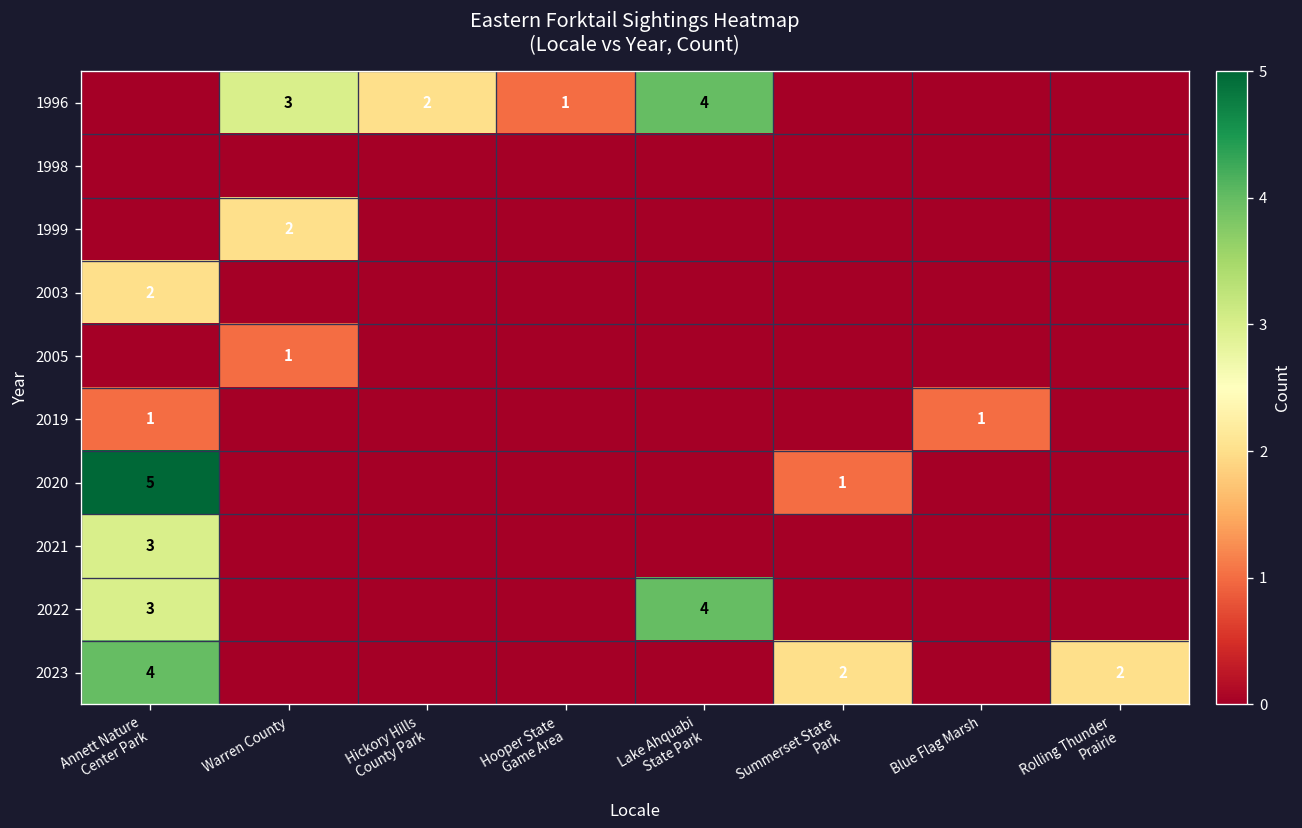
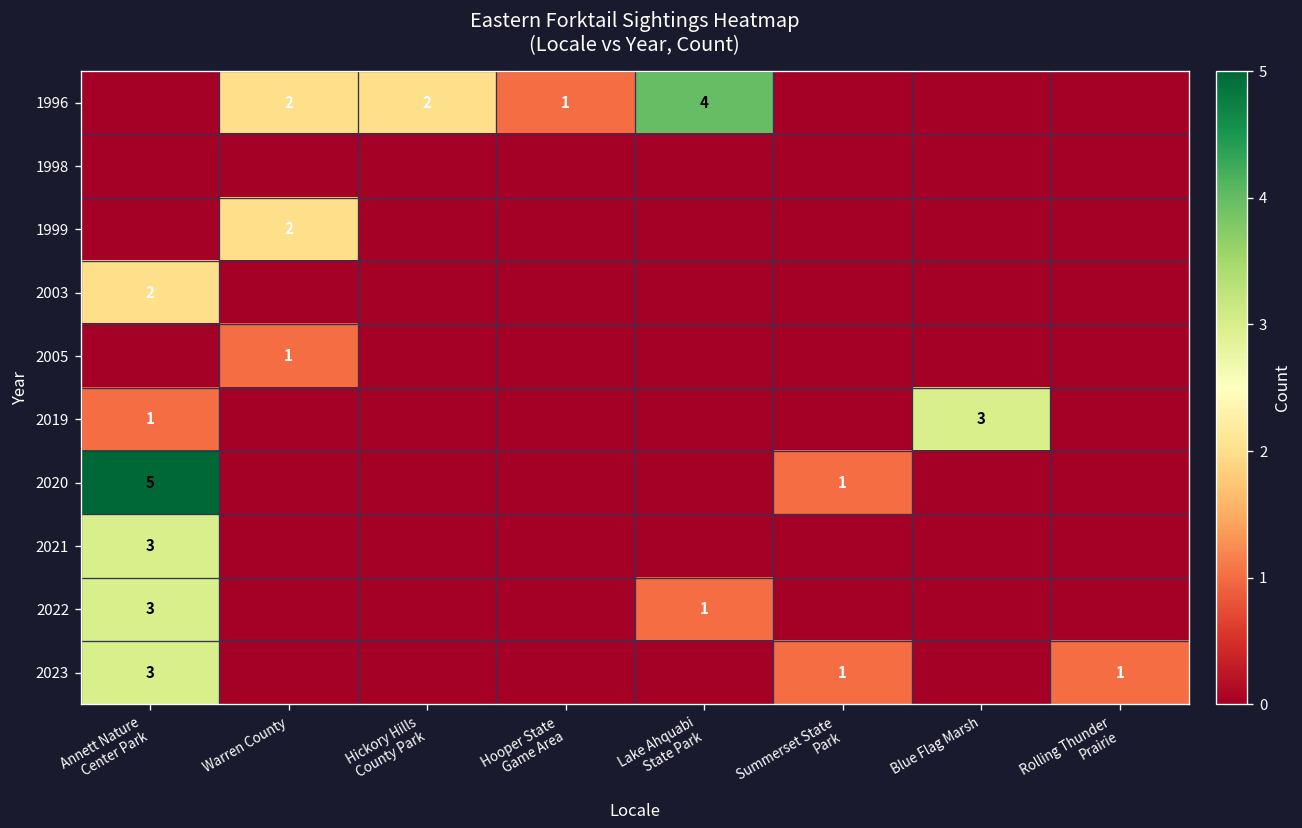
  {
    "1996": {
-     "Warren County": 3,
+     "Warren County": 2,
      "Hickory Hills County Park": 2,
      "Hooper State Game Area": 1,
      "Lake Ahquabi State Park": 4
    },
    "1999": {
      "Warren County": 2
    },
    "2003": {
      "Annett Nature Center Park": 2
    },
    "2005": {
      "Warren County": 1
    },
    "2019": {
      "Annett Nature Center Park": 1,
-     "Blue Flag Marsh": 1
+     "Blue Flag Marsh": 3
    },
    "2020": {
      "Annett Nature Center Park": 5,
      "Summerset State Park": 1
    },
    "2021": {
      "Annett Nature Center Park": 3
    },
    "2022": {
      "Annett Nature Center Park": 3,
-     "Lake Ahquabi State Park": 4
+     "Lake Ahquabi State Park": 1
    },
    "2023": {
-     "Annett Nature Center Park": 4,
-     "Summerset State Park": 2,
-     "Rolling Thunder Prairie": 2
+     "Annett Nature Center Park": 3,
+     "Summerset State Park": 1,
+     "Rolling Thunder Prairie": 1
    }
  }
